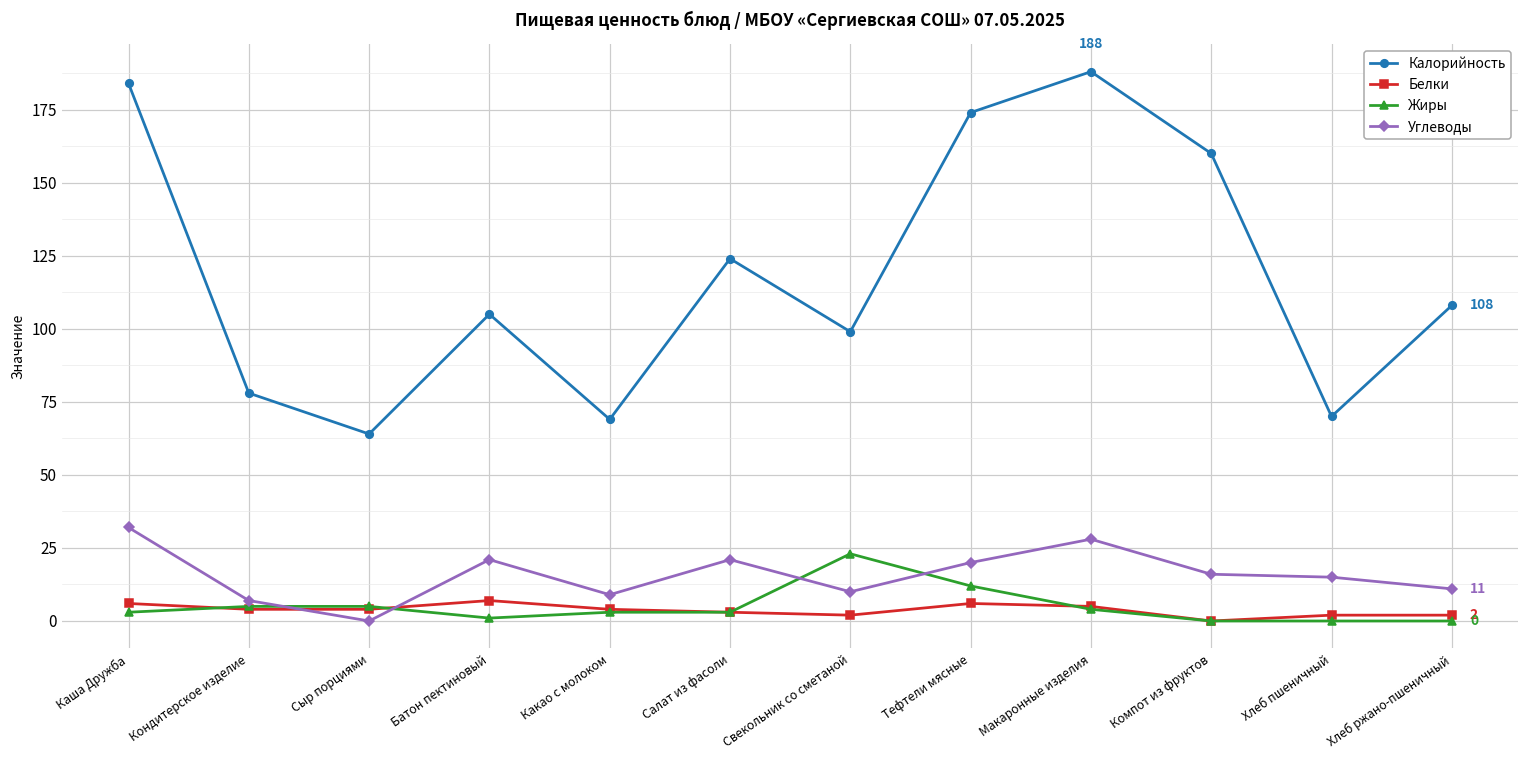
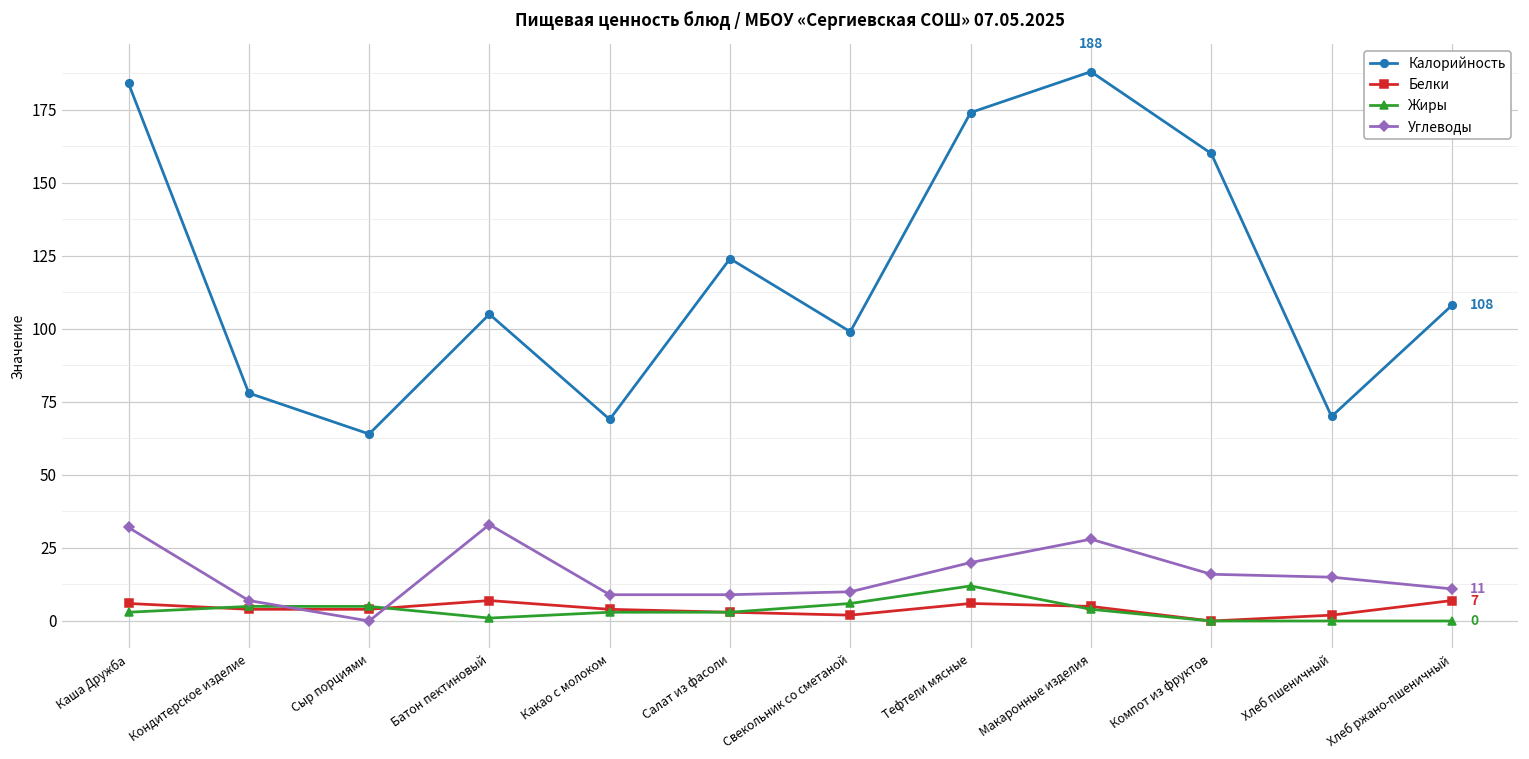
  {
    "Калорийность": {
      "Макаронные изделия": 188,
      "Хлеб ржано-пшеничный": 108
    },
    "Белки": {
-     "Хлеб ржано-пшеничный": 2
+     "Хлеб ржано-пшеничный": 7
    },
    "Жиры": {
      "Каша Дружба": 3,
      "Кондитерское изделие": 5,
      "Сыр порциями": 5,
      "Батон пектиновый": 1,
      "Какао с молоком": 3,
-     "Свекольник со сметаной": 23,
+     "Свекольник со сметаной": 6,
      "Тефтели мясные": 12,
      "Макаронные изделия": 4,
      "Хлеб пшеничный": 0
    },
    "Углеводы": {
      "Каша Дружба": 32,
      "Кондитерское изделие": 7,
      "Сыр порциями": 0,
-     "Батон пектиновый": 21,
+     "Батон пектиновый": 33,
      "Какао с молоком": 9,
-     "Салат из фасоли": 21,
+     "Салат из фасоли": 9,
      "Свекольник со сметаной": 10,
      "Тефтели мясные": 20,
      "Макаронные изделия": 28,
      "Компот из фруктов": 16,
      "Хлеб пшеничный": 15
    }
  }
